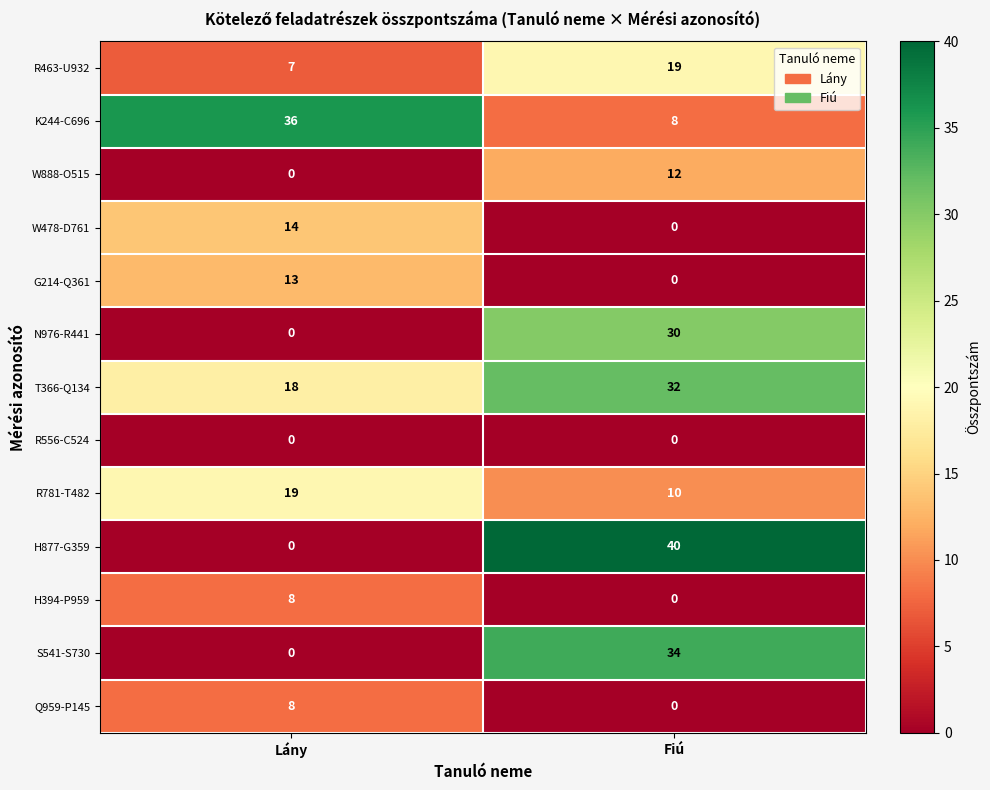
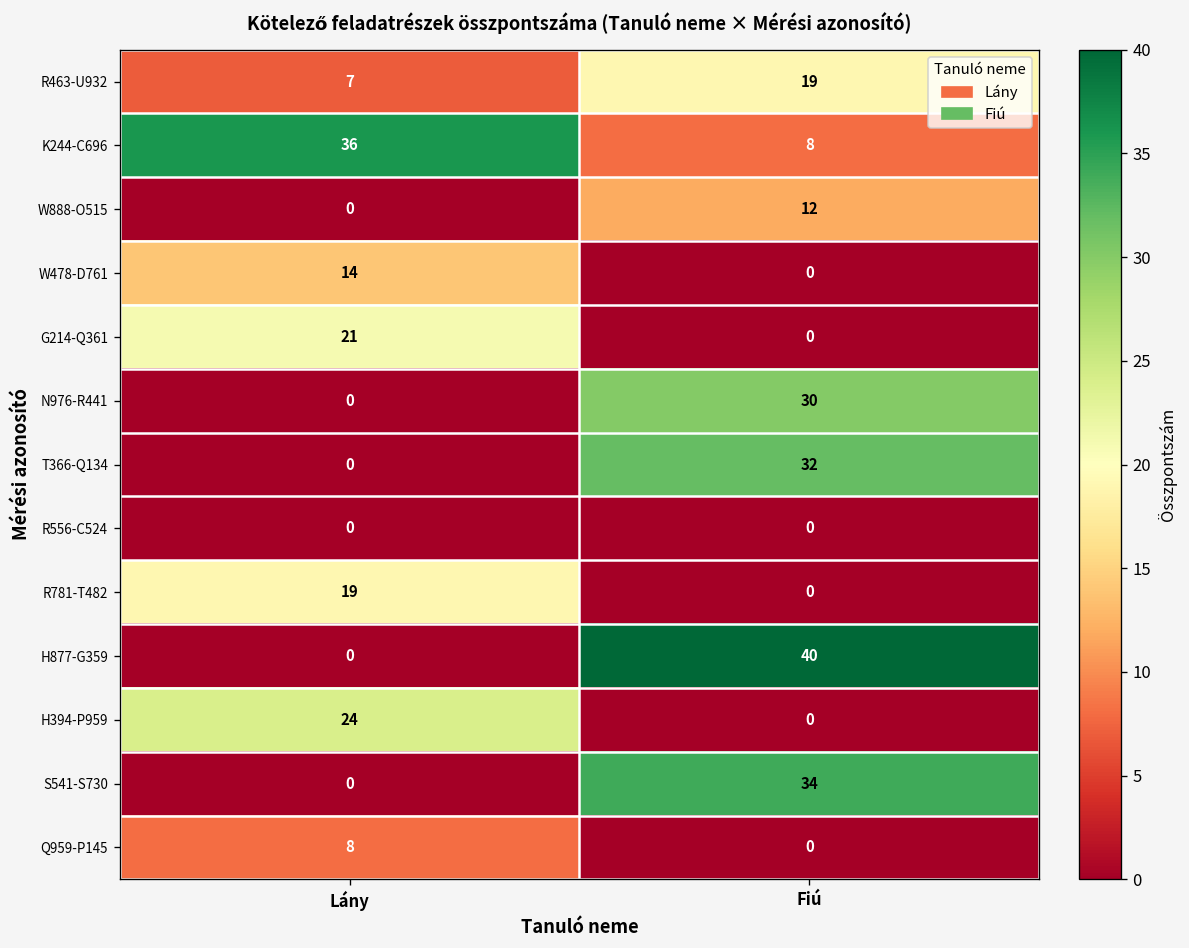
  {
    "R463-U932": {
      "Lány": 7,
      "Fiú": 19
    },
    "K244-C696": {
      "Lány": 36,
      "Fiú": 8
    },
    "W888-O515": {
      "Lány": 0,
      "Fiú": 12
    },
    "W478-D761": {
      "Lány": 14,
      "Fiú": 0
    },
    "G214-Q361": {
-     "Lány": 13,
+     "Lány": 21,
      "Fiú": 0
    },
    "N976-R441": {
      "Lány": 0,
      "Fiú": 30
    },
    "T366-Q134": {
-     "Lány": 18,
+     "Lány": 0,
      "Fiú": 32
    },
    "R556-C524": {
      "Lány": 0,
      "Fiú": 0
    },
    "R781-T482": {
      "Lány": 19,
-     "Fiú": 10
+     "Fiú": 0
    },
    "H877-G359": {
      "Lány": 0,
      "Fiú": 40
    },
    "H394-P959": {
-     "Lány": 8,
+     "Lány": 24,
      "Fiú": 0
    },
    "S541-S730": {
      "Lány": 0,
      "Fiú": 34
    },
    "Q959-P145": {
      "Lány": 8,
      "Fiú": 0
    }
  }
